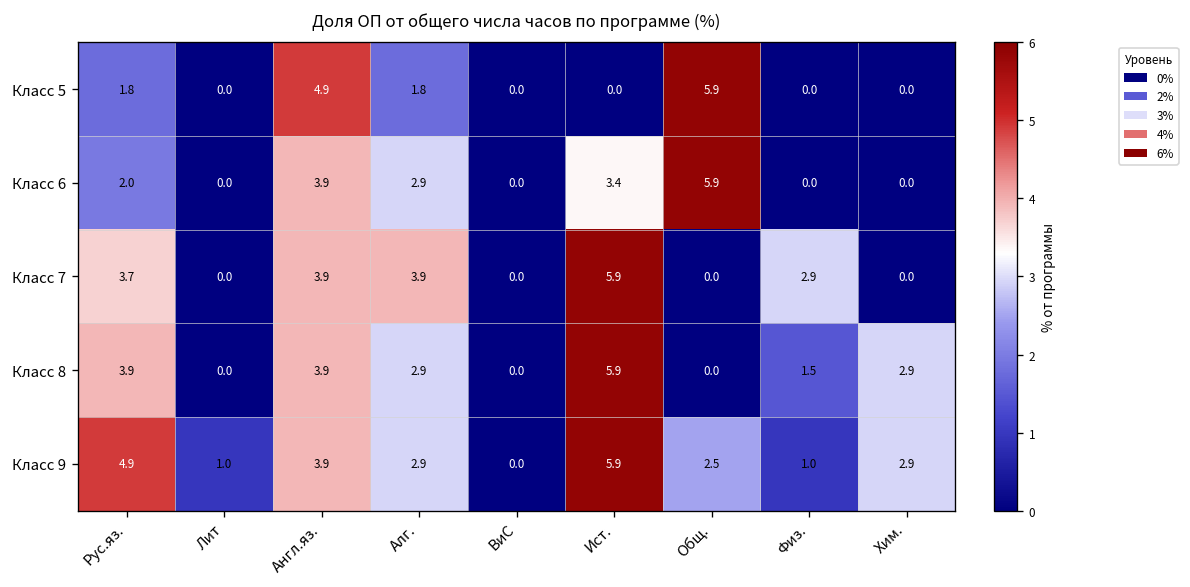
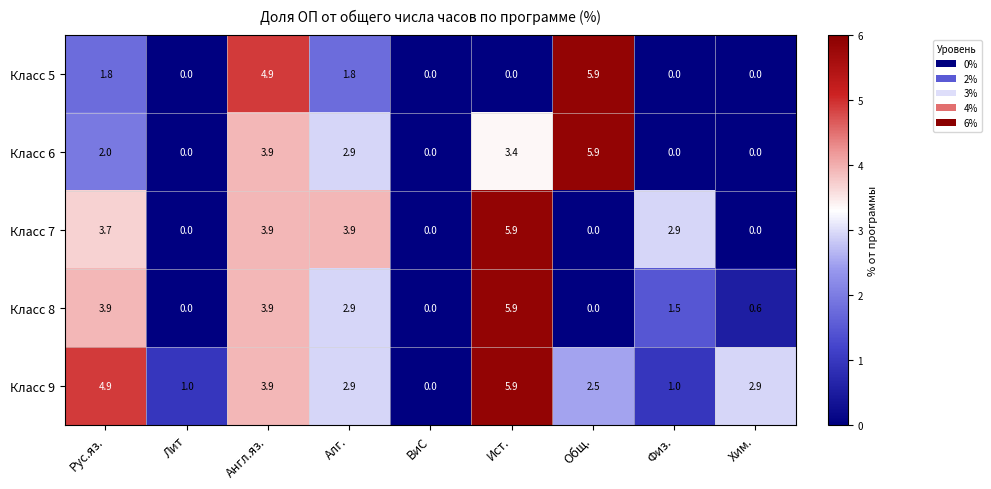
  {
    "Класс 5": {
      "Рус.яз.": 1.8,
      "Лит": 0.0,
      "Англ.яз.": 4.9,
      "Алг.": 1.8,
      "ВиС": 0.0,
      "Ист.": 0.0,
      "Общ.": 5.9,
      "Физ.": 0.0,
      "Хим.": 0.0
    },
    "Класс 6": {
      "Рус.яз.": 2.0,
      "Лит": 0.0,
      "Англ.яз.": 3.9,
      "Алг.": 2.9,
      "ВиС": 0.0,
      "Ист.": 3.4,
      "Общ.": 5.9,
      "Физ.": 0.0,
      "Хим.": 0.0
    },
    "Класс 7": {
      "Рус.яз.": 3.7,
      "Лит": 0.0,
      "Англ.яз.": 3.9,
      "Алг.": 3.9,
      "ВиС": 0.0,
      "Ист.": 5.9,
      "Общ.": 0.0,
      "Физ.": 2.9,
      "Хим.": 0.0
    },
    "Класс 8": {
      "Рус.яз.": 3.9,
      "Лит": 0.0,
      "Англ.яз.": 3.9,
      "Алг.": 2.9,
      "ВиС": 0.0,
      "Ист.": 5.9,
      "Общ.": 0.0,
      "Физ.": 1.5,
-     "Хим.": 2.9
+     "Хим.": 0.6
    },
    "Класс 9": {
      "Рус.яз.": 4.9,
      "Лит": 1.0,
      "Англ.яз.": 3.9,
      "Алг.": 2.9,
      "ВиС": 0.0,
      "Ист.": 5.9,
      "Общ.": 2.5,
      "Физ.": 1.0,
      "Хим.": 2.9
    }
  }
